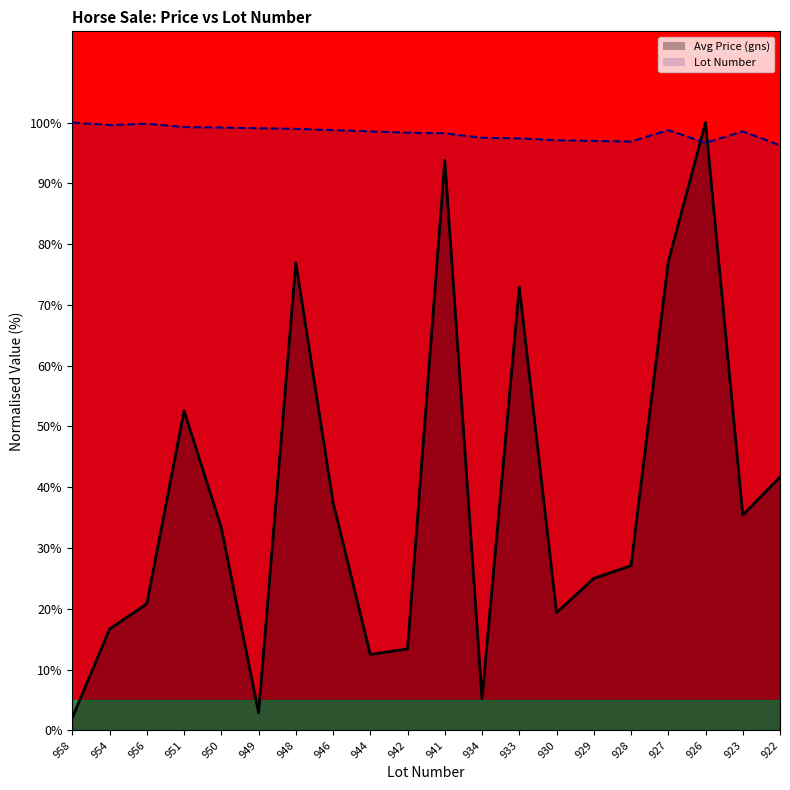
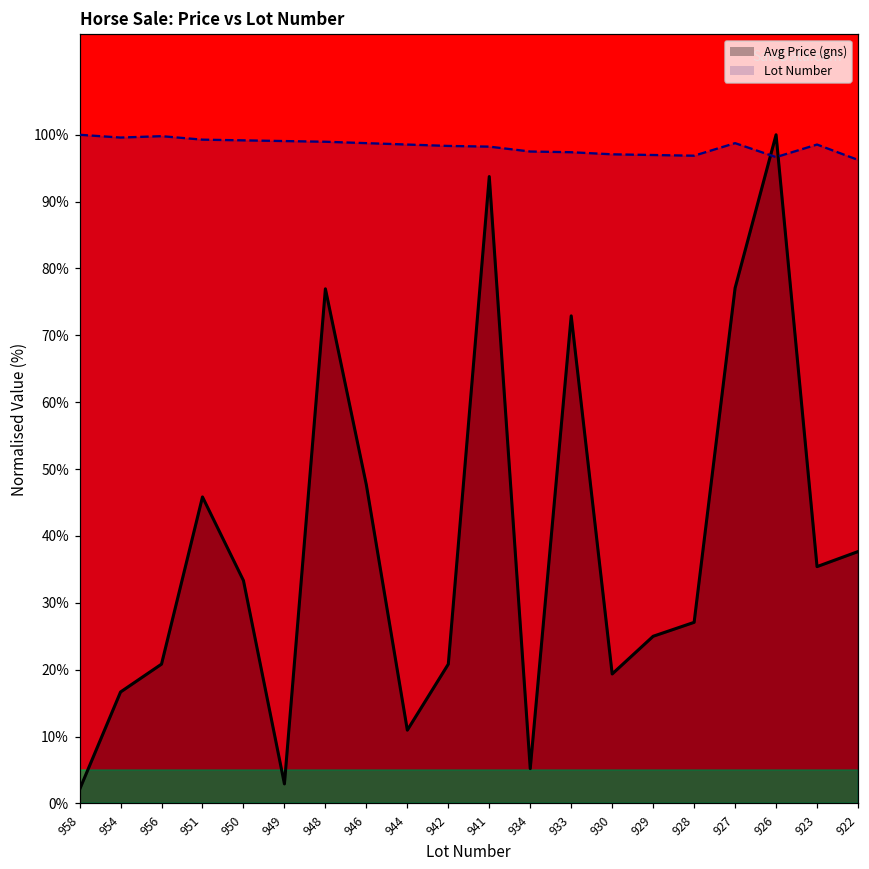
  {
    "Avg Price (gns)": {
      "954": "17%",
      "956": "21%",
-     "951": "53%",
+     "951": "46%",
      "950": "33%",
      "948": "77%",
-     "946": "38%",
-     "944": "13%",
-     "942": "13%",
+     "946": "48%",
+     "944": "11%",
+     "942": "21%",
      "941": "94%",
      "934": "5%",
      "933": "73%",
      "930": "19%",
      "929": "25%",
      "928": "27%",
      "927": "77%",
      "926": "100%",
      "923": "35%",
-     "922": "42%"
+     "922": "38%"
    },
    "Lot Number": {
      "958": "100%",
      "954": "100%",
      "956": "100%",
      "951": "99%",
      "950": "99%",
      "949": "99%",
      "948": "99%",
      "946": "99%",
      "944": "99%",
      "942": "98%",
      "941": "98%",
      "934": "97%",
      "933": "97%",
      "930": "97%",
      "929": "97%",
      "928": "97%",
      "927": "99%",
      "926": "97%",
      "923": "99%",
      "922": "96%"
    }
  }
